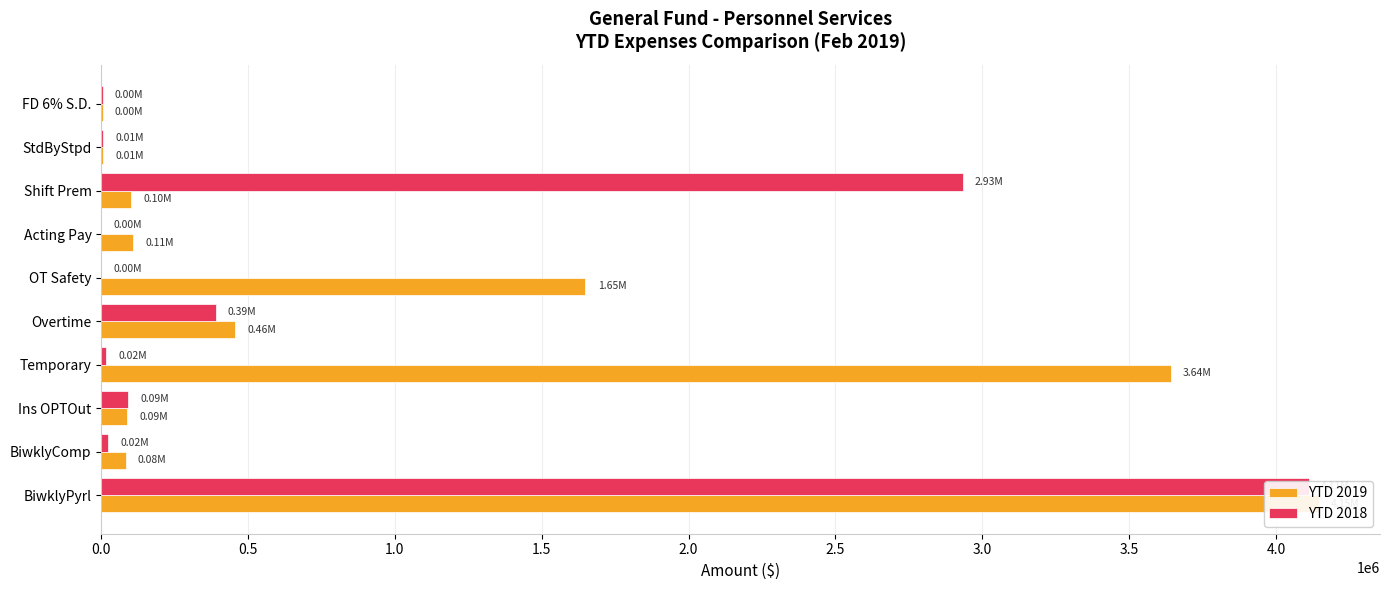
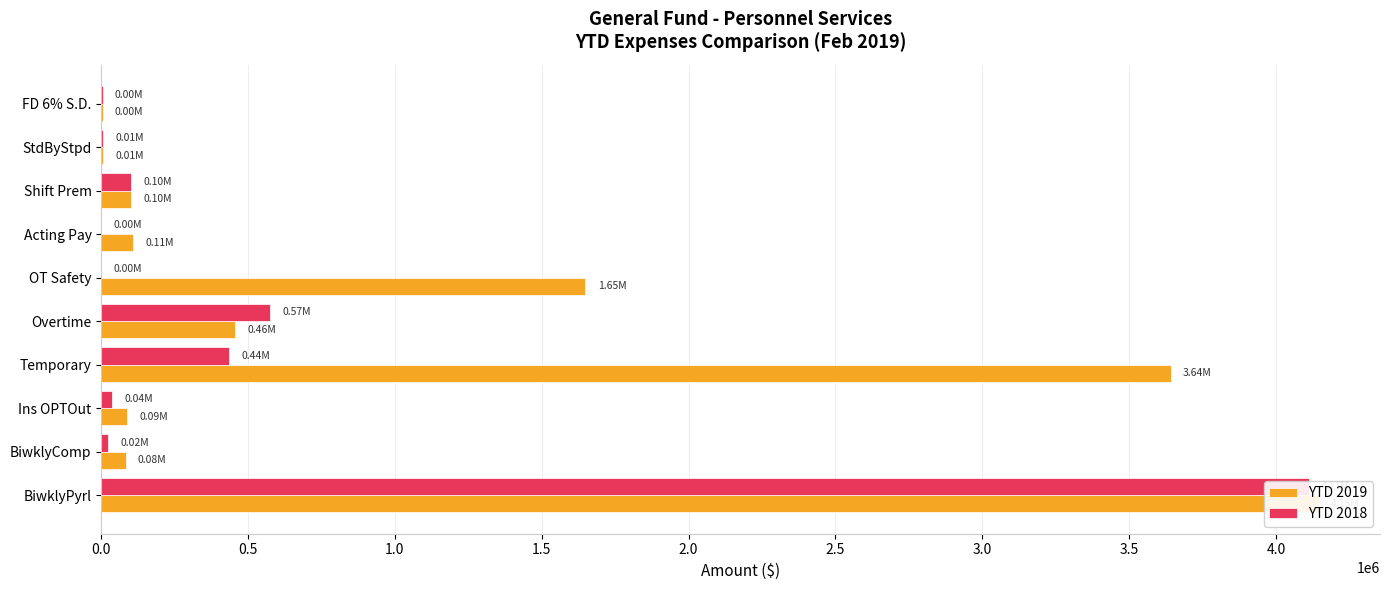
  {
    "YTD 2019": {
      "StdByStpd": "0.01M",
      "Shift Prem": "0.10M",
      "Acting Pay": "0.11M",
      "OT Safety": "1.65M",
      "Overtime": "0.46M",
      "Temporary": "3.64M",
      "Ins OPTOut": "0.09M",
      "BiwklyComp": "0.08M"
    },
    "YTD 2018": {
      "StdByStpd": "0.01M",
-     "Shift Prem": "2.93M",
+     "Shift Prem": "0.10M",
      "OT Safety": "0.00M",
-     "Overtime": "0.39M",
-     "Temporary": "0.02M",
-     "Ins OPTOut": "0.09M",
+     "Overtime": "0.57M",
+     "Temporary": "0.44M",
+     "Ins OPTOut": "0.04M",
      "BiwklyComp": "0.02M"
    }
  }
